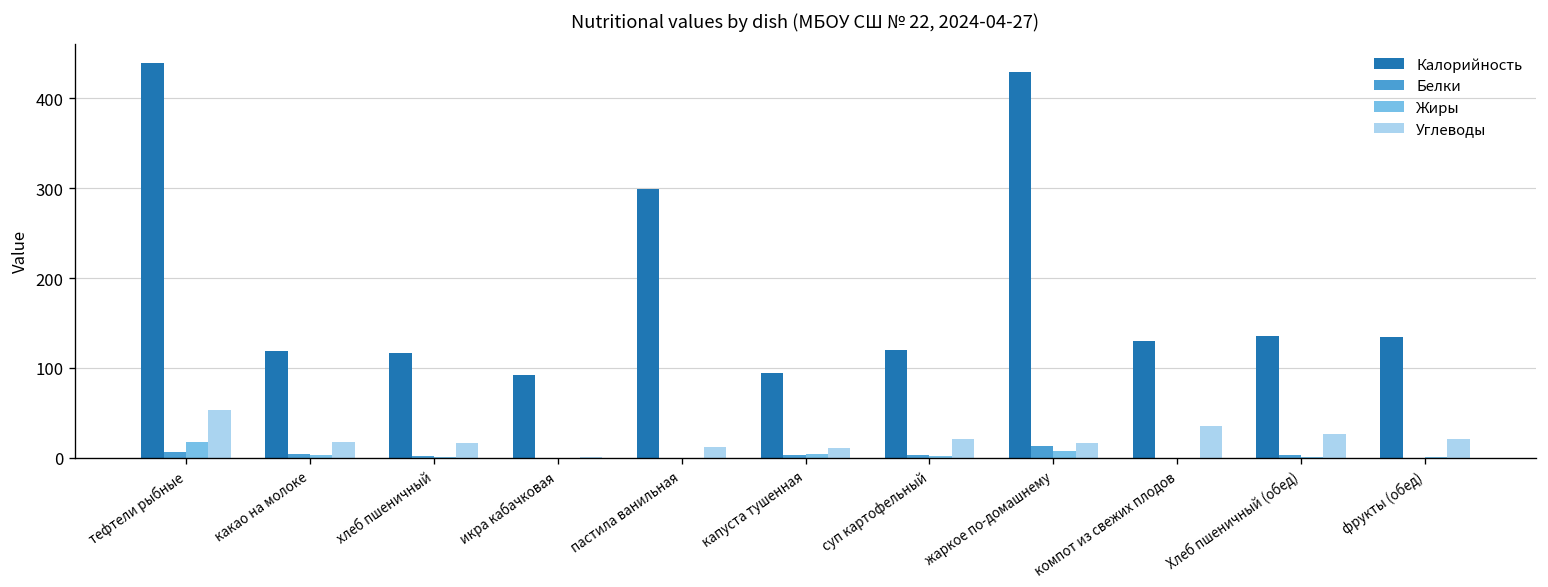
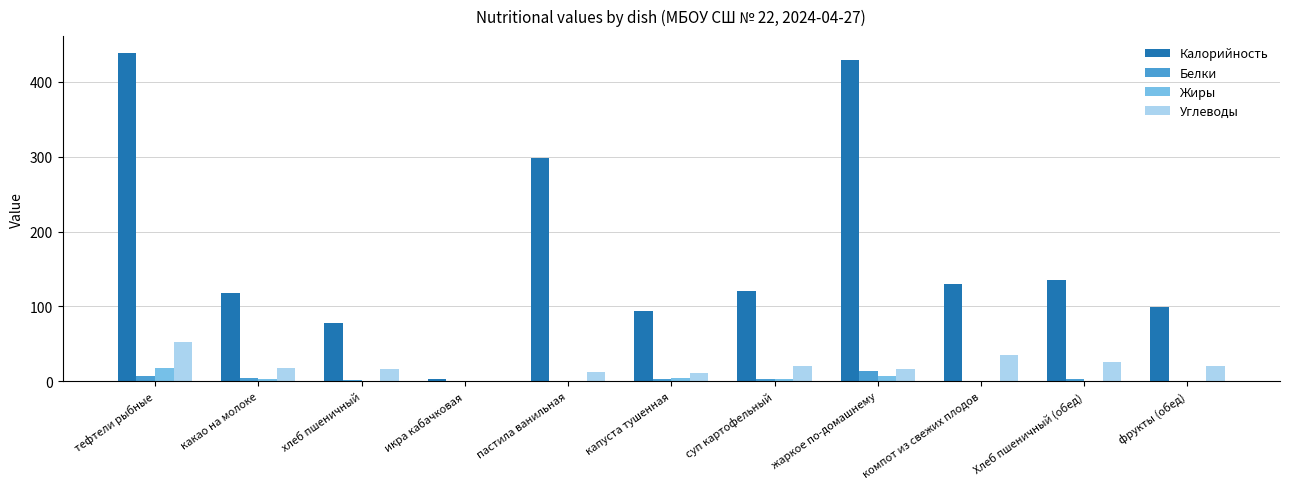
  {
    "Калорийность": {
      "тефтели рыбные": 440,
      "какао на молоке": 120,
-     "хлеб пшеничный": 120,
-     "икра кабачковая": 90,
+     "хлеб пшеничный": 80,
+     "икра кабачковая": 0,
      "пастила ванильная": 300,
      "капуста тушенная": 90,
      "суп картофельный": 120,
      "жаркое по-домашнему": 430,
      "компот из свежих плодов": 130,
      "Хлеб пшеничный (обед)": 140,
-     "фрукты (обед)": 130
+     "фрукты (обед)": 100
    }
  }
